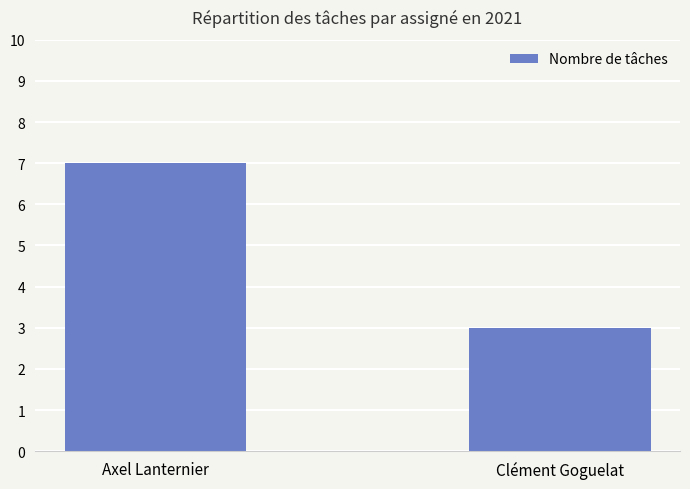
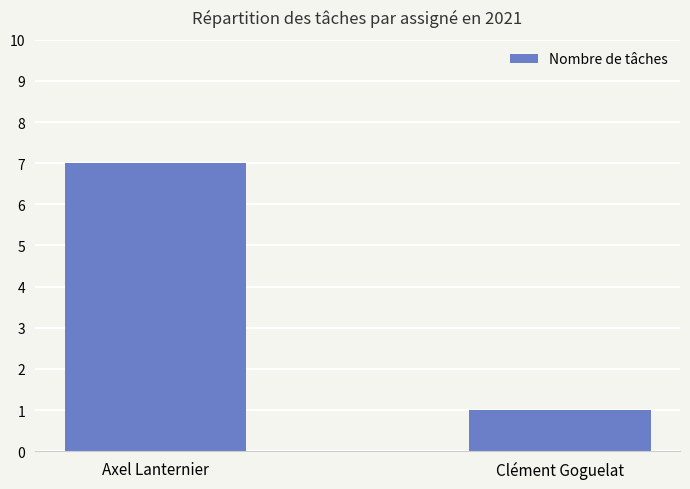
  {
    "Axel Lanternier": 7,
-   "Clément Goguelat": 3
+   "Clément Goguelat": 1
  }
